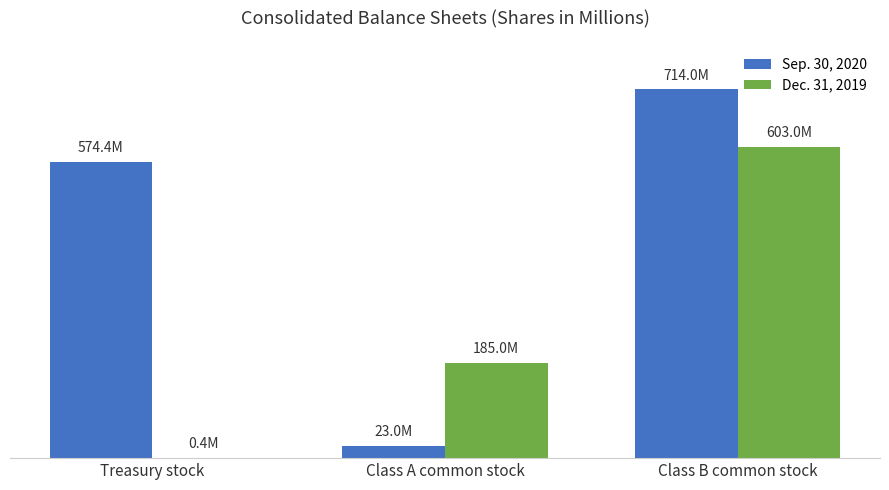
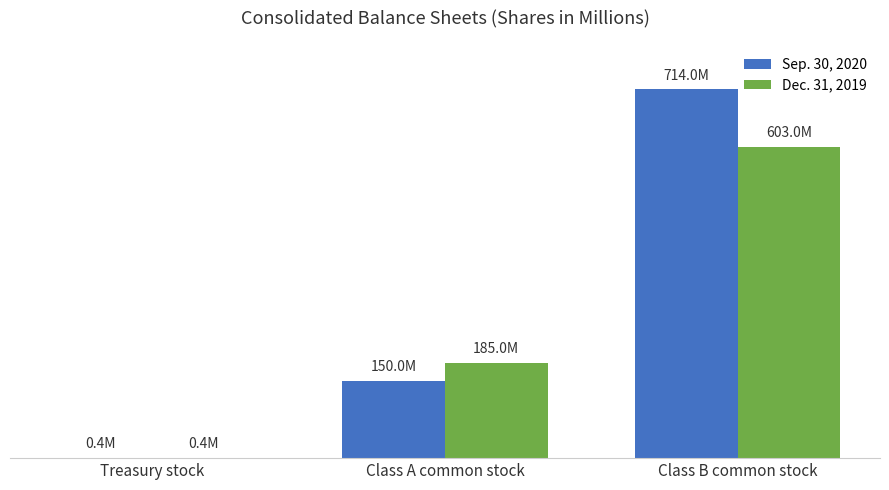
  {
    "Sep. 30, 2020": {
-     "Treasury stock": "574.4M",
-     "Class A common stock": "23.0M",
+     "Treasury stock": "0.4M",
+     "Class A common stock": "150.0M",
      "Class B common stock": "714.0M"
    },
    "Dec. 31, 2019": {
      "Treasury stock": "0.4M",
      "Class A common stock": "185.0M",
      "Class B common stock": "603.0M"
    }
  }
